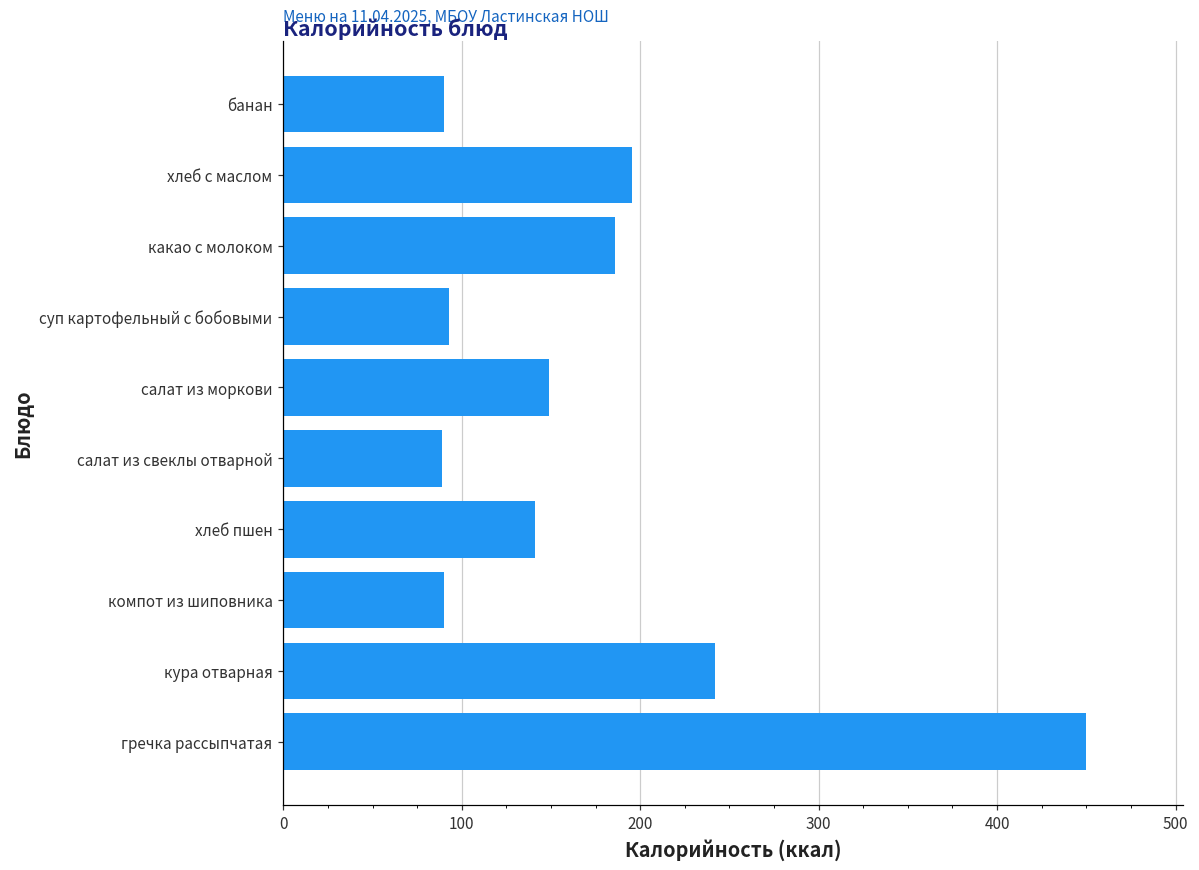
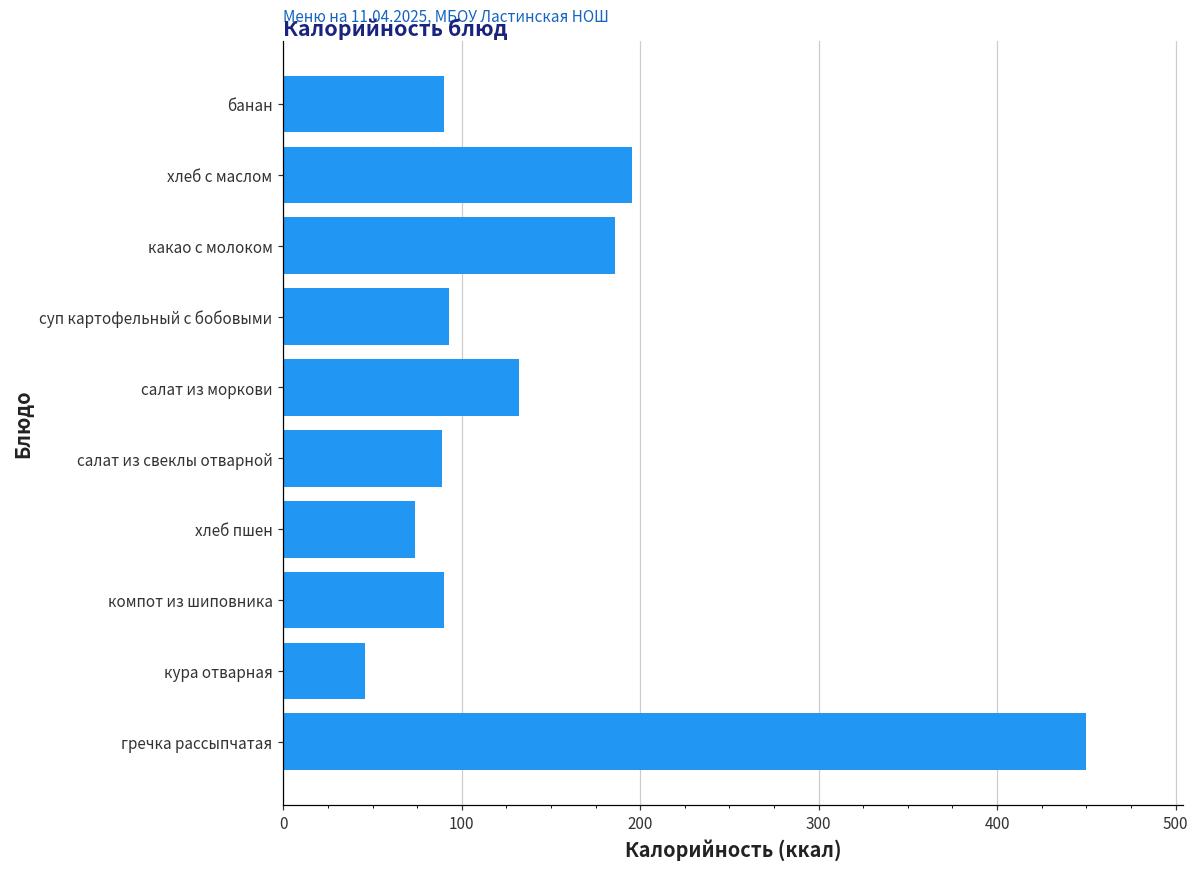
  {
    "банан": 90,
    "хлеб с маслом": 196,
    "какао с молоком": 186,
    "суп картофельный с бобовыми": 93,
-   "салат из моркови": 149,
+   "салат из моркови": 132,
    "салат из свеклы отварной": 89,
-   "хлеб пшен": 141,
+   "хлеб пшен": 74,
    "компот из шиповника": 90,
-   "кура отварная": 242,
+   "кура отварная": 46,
    "гречка рассыпчатая": 450
  }
